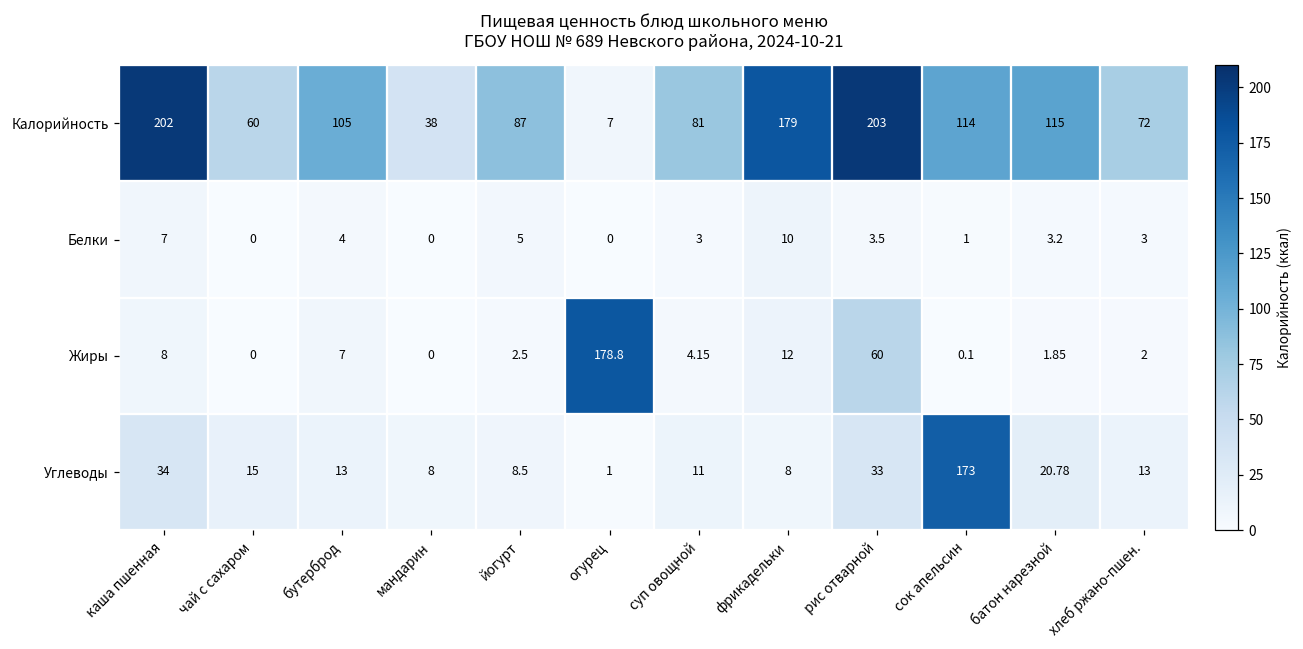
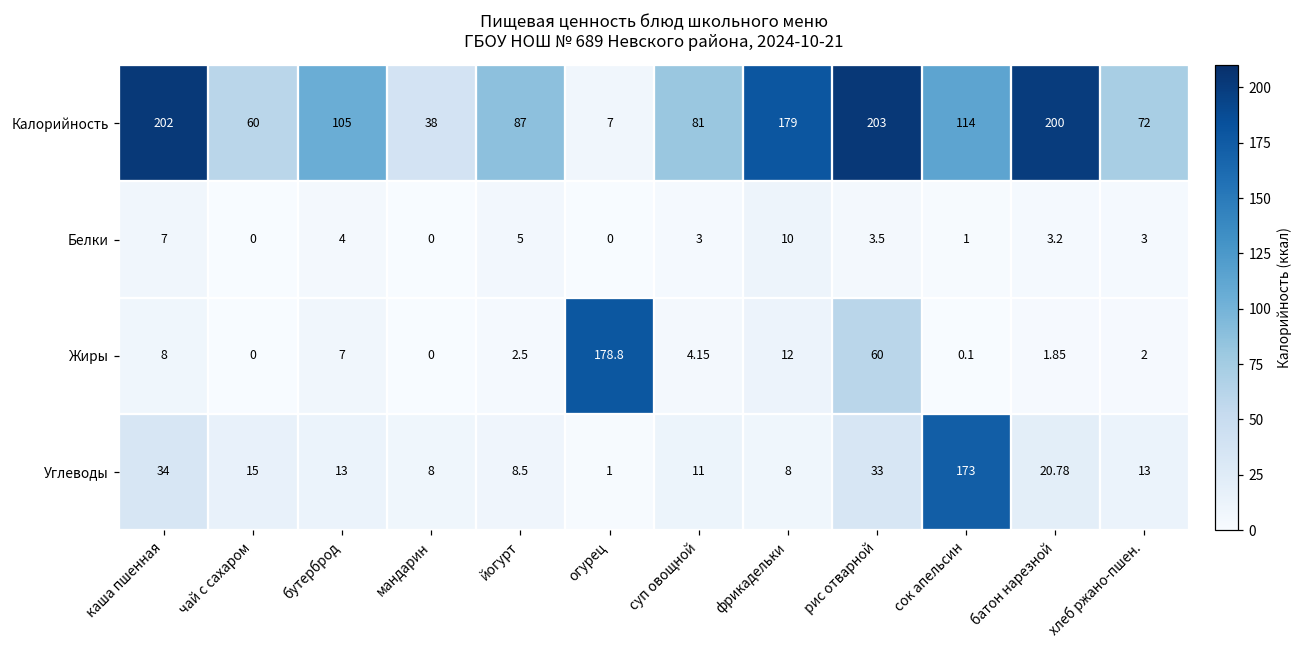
  {
    "Калорийность": {
      "каша пшенная": 202,
      "чай с сахаром": 60,
      "бутерброд": 105,
      "мандарин": 38,
      "йогурт": 87,
      "огурец": 7,
      "суп овощной": 81,
      "фрикадельки": 179,
      "рис отварной": 203,
      "сок апельсин": 114,
-     "батон нарезной": 115,
+     "батон нарезной": 200,
      "хлеб ржано-пшен.": 72
    },
    "Белки": {
      "каша пшенная": 7,
      "чай с сахаром": 0,
      "бутерброд": 4,
      "мандарин": 0,
      "йогурт": 5,
      "огурец": 0,
      "суп овощной": 3,
      "фрикадельки": 10,
      "рис отварной": 3.5,
      "сок апельсин": 1,
      "батон нарезной": 3.2,
      "хлеб ржано-пшен.": 3
    },
    "Жиры": {
      "каша пшенная": 8,
      "чай с сахаром": 0,
      "бутерброд": 7,
      "мандарин": 0,
      "йогурт": 2.5,
      "огурец": 178.8,
      "суп овощной": 4.15,
      "фрикадельки": 12,
      "рис отварной": 60,
      "сок апельсин": 0.1,
      "батон нарезной": 1.85,
      "хлеб ржано-пшен.": 2
    },
    "Углеводы": {
      "каша пшенная": 34,
      "чай с сахаром": 15,
      "бутерброд": 13,
      "мандарин": 8,
      "йогурт": 8.5,
      "огурец": 1,
      "суп овощной": 11,
      "фрикадельки": 8,
      "рис отварной": 33,
      "сок апельсин": 173,
      "батон нарезной": 20.78,
      "хлеб ржано-пшен.": 13
    }
  }
